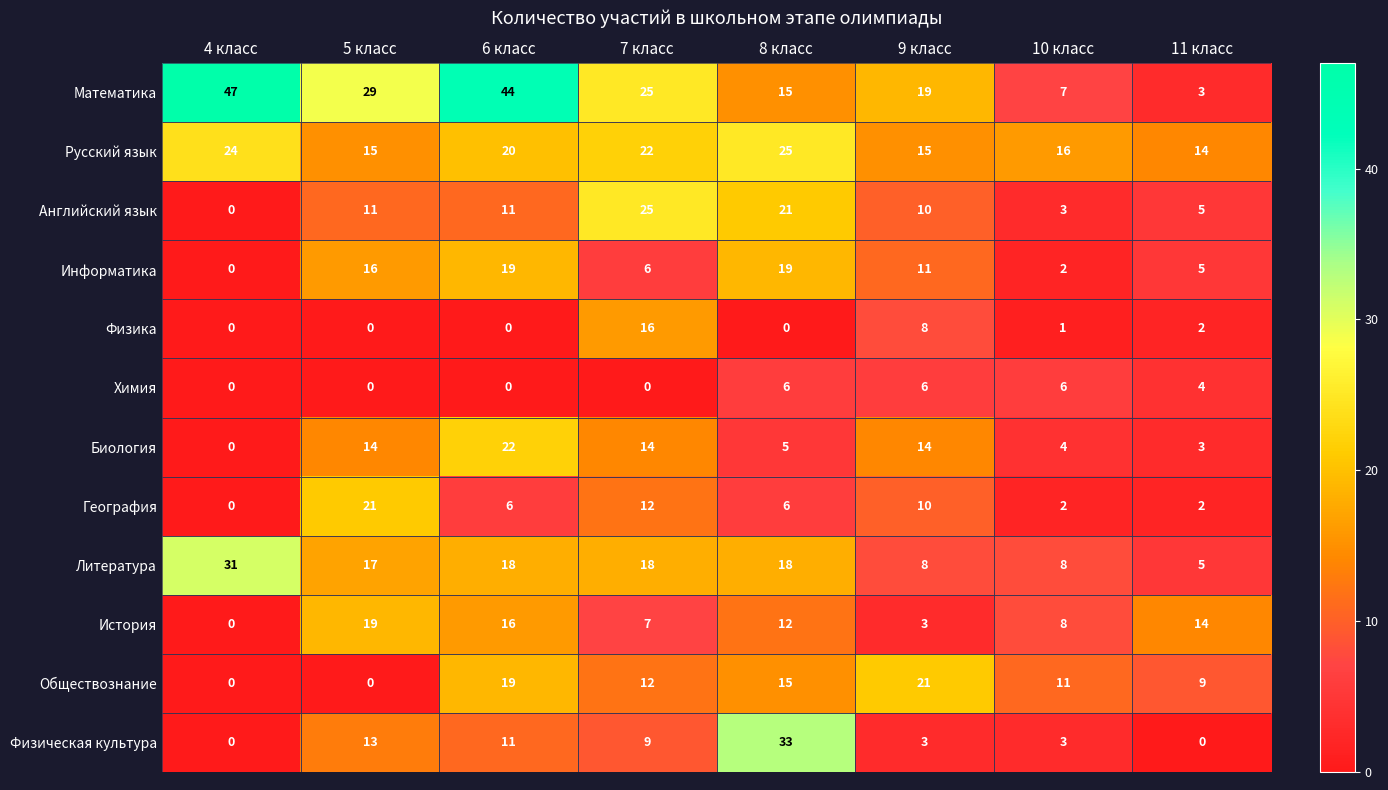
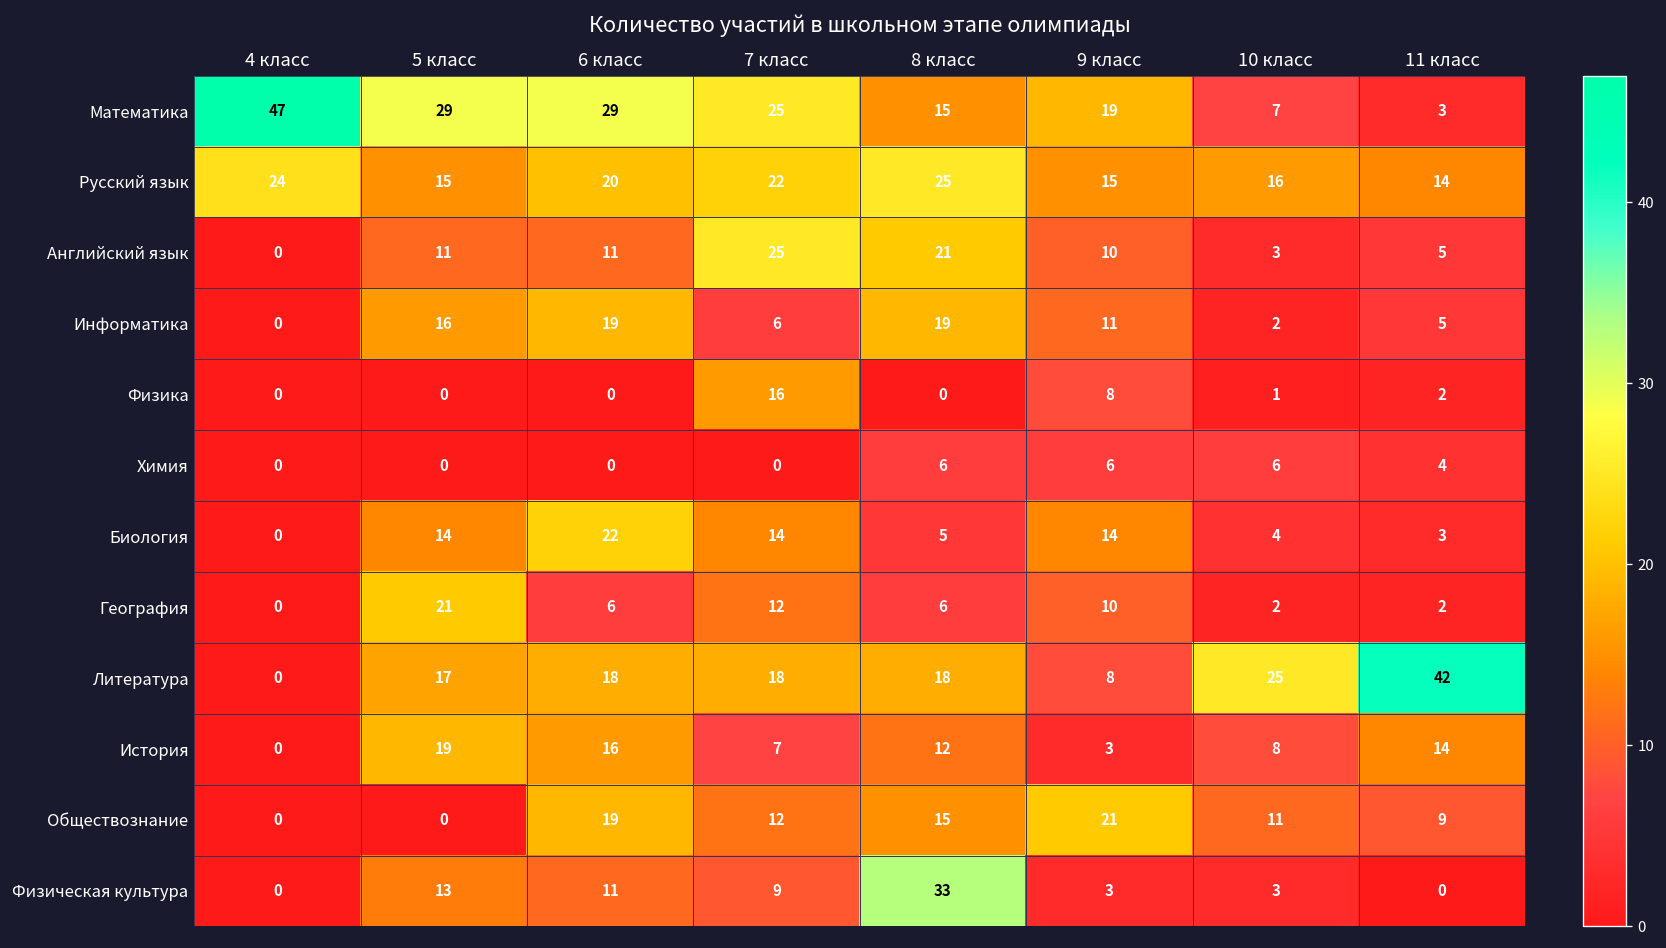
  {
    "Математика": {
      "4 класс": 47,
      "5 класс": 29,
-     "6 класс": 44,
+     "6 класс": 29,
      "7 класс": 25,
      "8 класс": 15,
      "9 класс": 19,
      "10 класс": 7,
      "11 класс": 3
    },
    "Русский язык": {
      "4 класс": 24,
      "5 класс": 15,
      "6 класс": 20,
      "7 класс": 22,
      "8 класс": 25,
      "9 класс": 15,
      "10 класс": 16,
      "11 класс": 14
    },
    "Английский язык": {
      "4 класс": 0,
      "5 класс": 11,
      "6 класс": 11,
      "7 класс": 25,
      "8 класс": 21,
      "9 класс": 10,
      "10 класс": 3,
      "11 класс": 5
    },
    "Информатика": {
      "4 класс": 0,
      "5 класс": 16,
      "6 класс": 19,
      "7 класс": 6,
      "8 класс": 19,
      "9 класс": 11,
      "10 класс": 2,
      "11 класс": 5
    },
    "Физика": {
      "4 класс": 0,
      "5 класс": 0,
      "6 класс": 0,
      "7 класс": 16,
      "8 класс": 0,
      "9 класс": 8,
      "10 класс": 1,
      "11 класс": 2
    },
    "Химия": {
      "4 класс": 0,
      "5 класс": 0,
      "6 класс": 0,
      "7 класс": 0,
      "8 класс": 6,
      "9 класс": 6,
      "10 класс": 6,
      "11 класс": 4
    },
    "Биология": {
      "4 класс": 0,
      "5 класс": 14,
      "6 класс": 22,
      "7 класс": 14,
      "8 класс": 5,
      "9 класс": 14,
      "10 класс": 4,
      "11 класс": 3
    },
    "География": {
      "4 класс": 0,
      "5 класс": 21,
      "6 класс": 6,
      "7 класс": 12,
      "8 класс": 6,
      "9 класс": 10,
      "10 класс": 2,
      "11 класс": 2
    },
    "Литература": {
-     "4 класс": 31,
+     "4 класс": 0,
      "5 класс": 17,
      "6 класс": 18,
      "7 класс": 18,
      "8 класс": 18,
      "9 класс": 8,
-     "10 класс": 8,
-     "11 класс": 5
+     "10 класс": 25,
+     "11 класс": 42
    },
    "История": {
      "4 класс": 0,
      "5 класс": 19,
      "6 класс": 16,
      "7 класс": 7,
      "8 класс": 12,
      "9 класс": 3,
      "10 класс": 8,
      "11 класс": 14
    },
    "Обществознание": {
      "4 класс": 0,
      "5 класс": 0,
      "6 класс": 19,
      "7 класс": 12,
      "8 класс": 15,
      "9 класс": 21,
      "10 класс": 11,
      "11 класс": 9
    },
    "Физическая культура": {
      "4 класс": 0,
      "5 класс": 13,
      "6 класс": 11,
      "7 класс": 9,
      "8 класс": 33,
      "9 класс": 3,
      "10 класс": 3,
      "11 класс": 0
    }
  }
